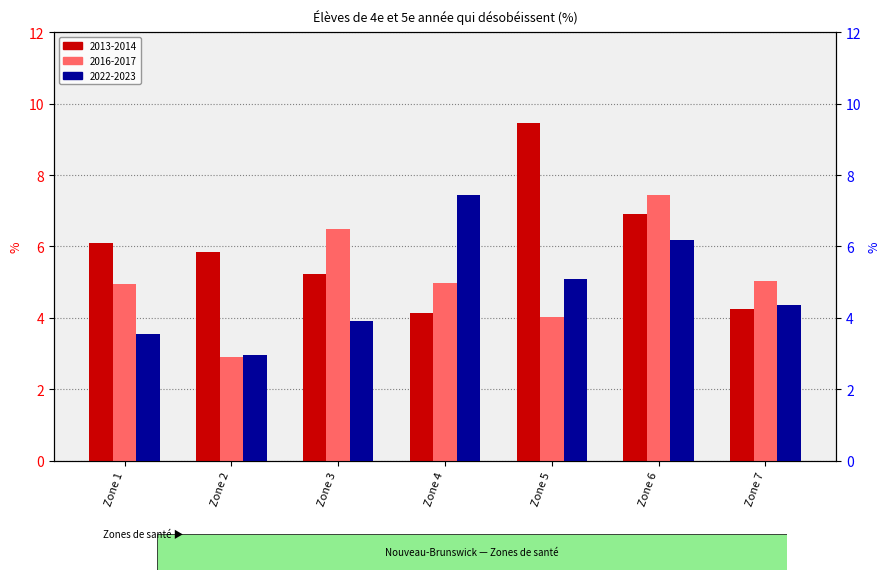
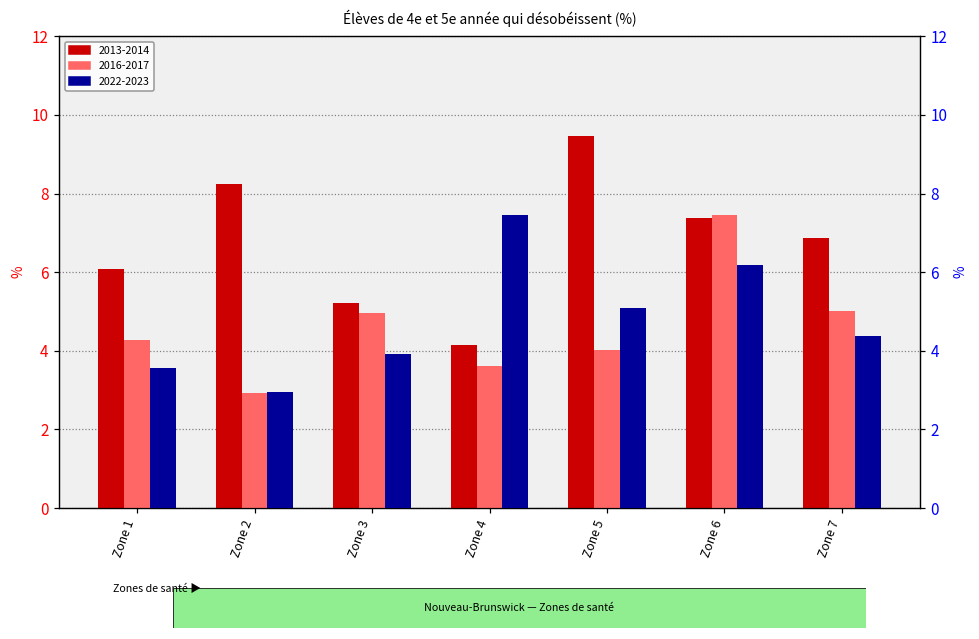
  {
    "2013-2014": {
      "Zone 1": 6.1,
-     "Zone 2": 5.9,
+     "Zone 2": 8.2,
      "Zone 3": 5.2,
      "Zone 4": 4.1,
      "Zone 5": 9.5,
-     "Zone 6": 6.9,
-     "Zone 7": 4.2
+     "Zone 6": 7.4,
+     "Zone 7": 6.9
    },
    "2016-2017": {
-     "Zone 1": 5.0,
+     "Zone 1": 4.3,
      "Zone 2": 2.9,
-     "Zone 3": 6.5,
-     "Zone 4": 5.0,
+     "Zone 3": 5.0,
+     "Zone 4": 3.6,
      "Zone 5": 4.0,
      "Zone 6": 7.4,
      "Zone 7": 5.0
    },
    "2022-2023": {
      "Zone 1": 3.5,
      "Zone 2": 3.0,
      "Zone 3": 3.9,
      "Zone 4": 7.4,
      "Zone 5": 5.1,
      "Zone 6": 6.2,
      "Zone 7": 4.4
    }
  }
